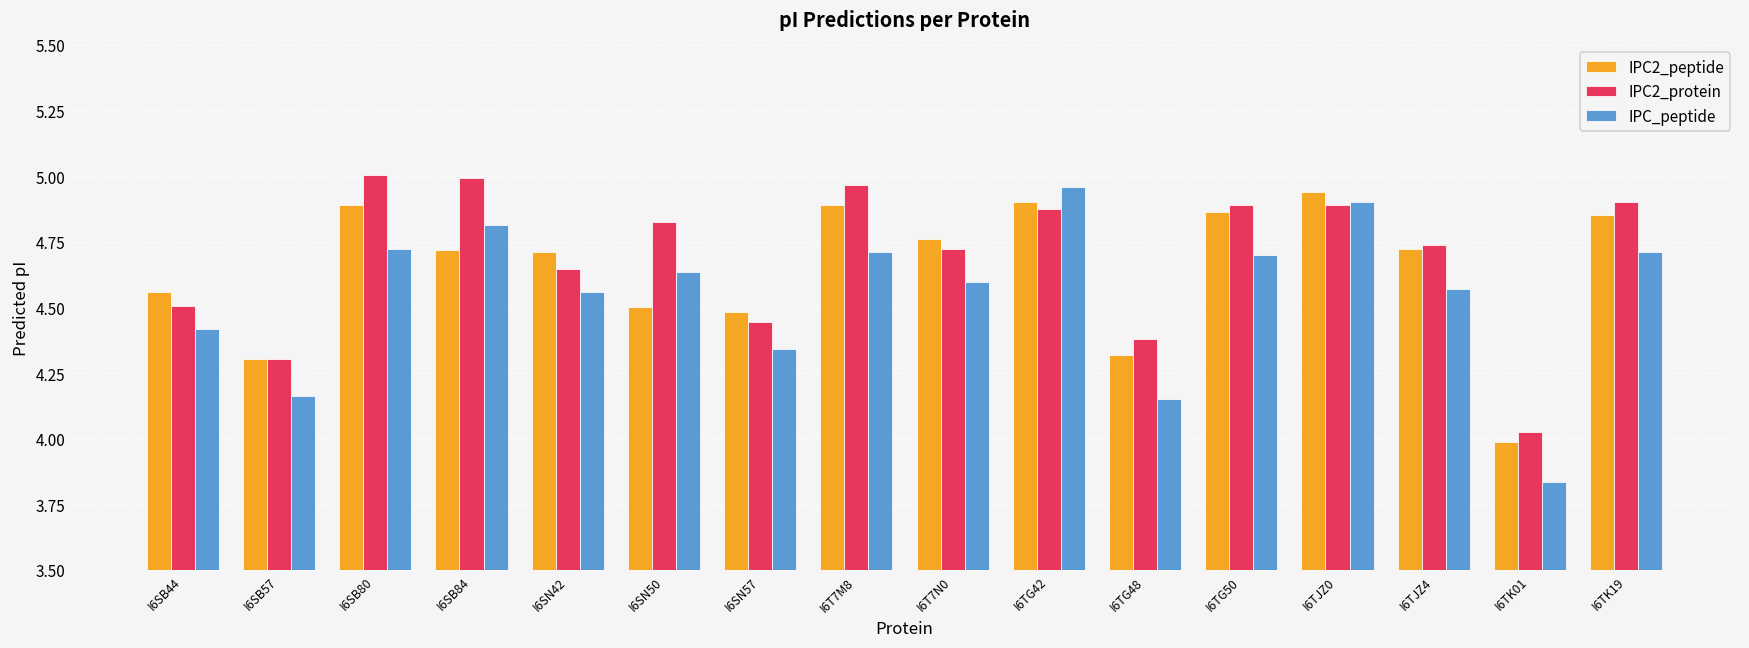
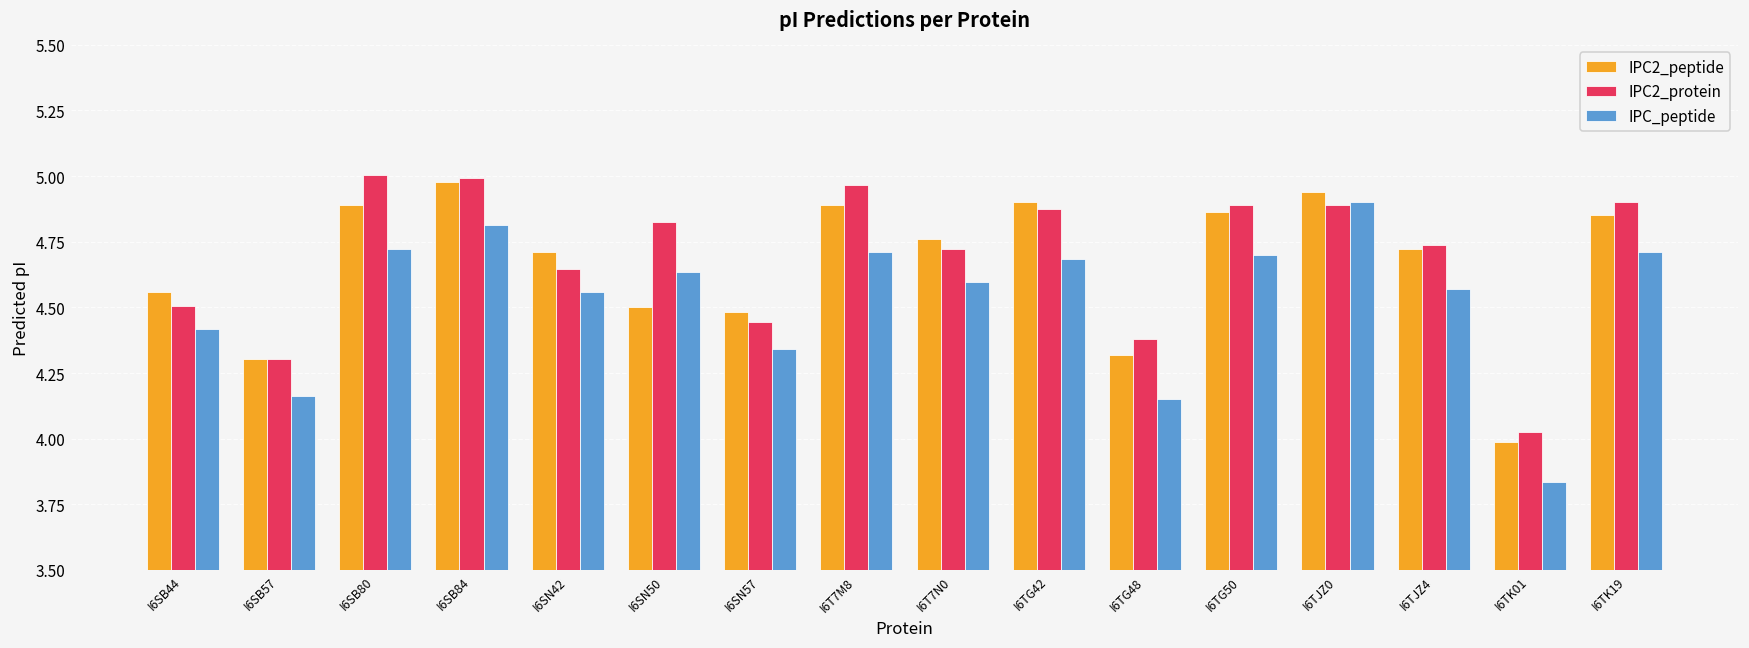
  {
    "IPC2_peptide": {
      "I6SB44": 4.56,
      "I6SB57": 4.30,
      "I6SB80": 4.89,
-     "I6SB84": 4.72,
+     "I6SB84": 4.98,
      "I6SN42": 4.71,
      "I6SN50": 4.50,
      "I6SN57": 4.48,
      "I6T7M8": 4.89,
      "I6T7N0": 4.76,
      "I6TG42": 4.90,
      "I6TG48": 4.32,
      "I6TG50": 4.86,
      "I6TJZ0": 4.94,
      "I6TJZ4": 4.72,
      "I6TK01": 3.99,
      "I6TK19": 4.85
    },
    "IPC2_protein": {
      "I6SB44": 4.51,
      "I6SB57": 4.30,
      "I6SB80": 5.00,
      "I6SB84": 4.99,
      "I6SN42": 4.65,
      "I6SN50": 4.83,
      "I6SN57": 4.44,
      "I6T7M8": 4.97,
      "I6T7N0": 4.72,
      "I6TG42": 4.88,
      "I6TG48": 4.38,
      "I6TG50": 4.89,
      "I6TJZ0": 4.89,
      "I6TJZ4": 4.74,
      "I6TK01": 4.02,
      "I6TK19": 4.90
    },
    "IPC_peptide": {
      "I6SB44": 4.42,
      "I6SB57": 4.16,
      "I6SB80": 4.72,
      "I6SB84": 4.81,
      "I6SN42": 4.56,
      "I6SN50": 4.64,
      "I6SN57": 4.34,
      "I6T7M8": 4.71,
      "I6T7N0": 4.60,
-     "I6TG42": 4.96,
+     "I6TG42": 4.69,
      "I6TG48": 4.15,
      "I6TG50": 4.70,
      "I6TJZ0": 4.90,
      "I6TJZ4": 4.57,
      "I6TK01": 3.83,
      "I6TK19": 4.71
    }
  }
